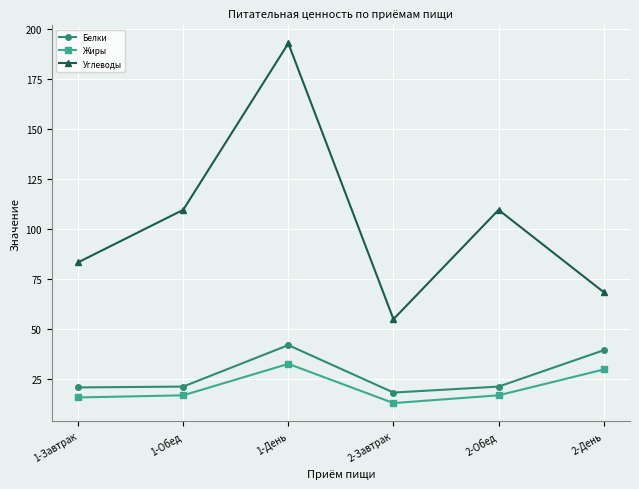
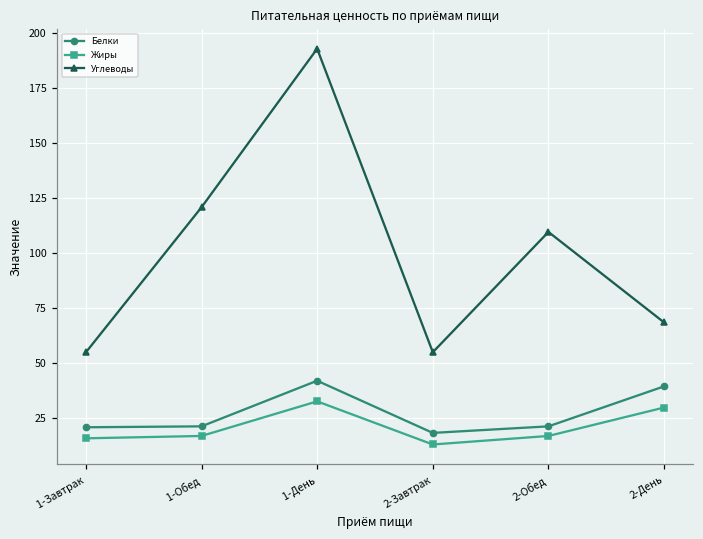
  {
    "Углеводы": {
-     "1-Завтрак": 83,
-     "1-Обед": 110,
+     "1-Завтрак": 55,
+     "1-Обед": 121,
      "1-День": 193,
      "2-Завтрак": 55,
      "2-Обед": 110,
      "2-День": 68
    }
  }
